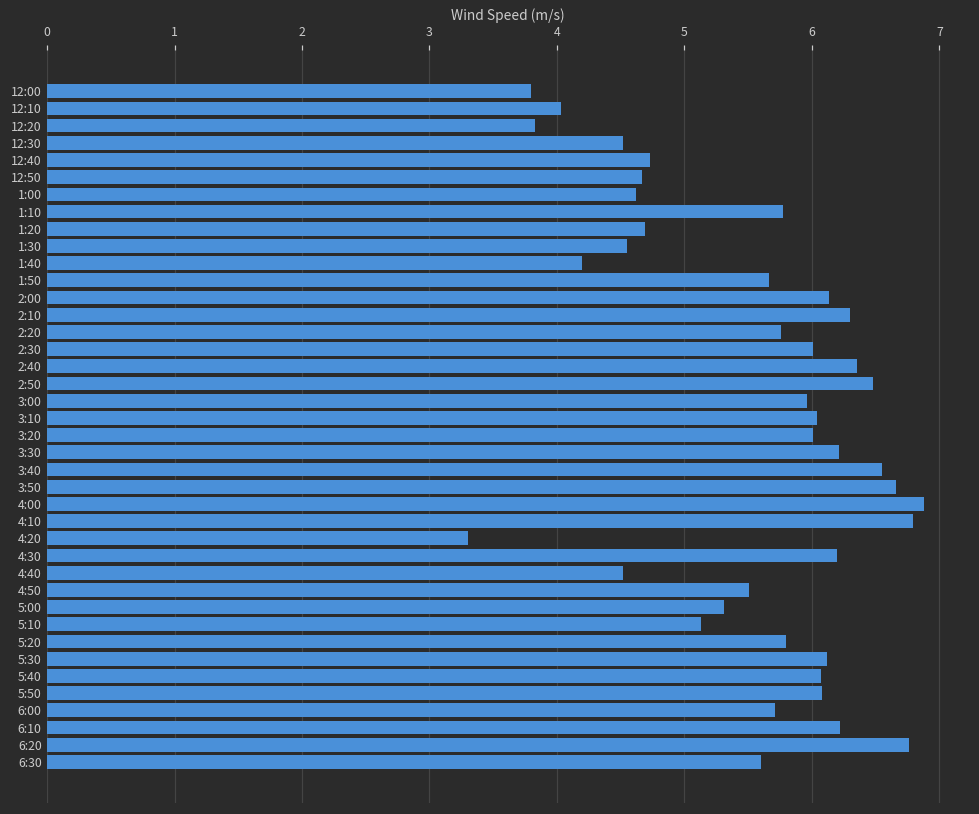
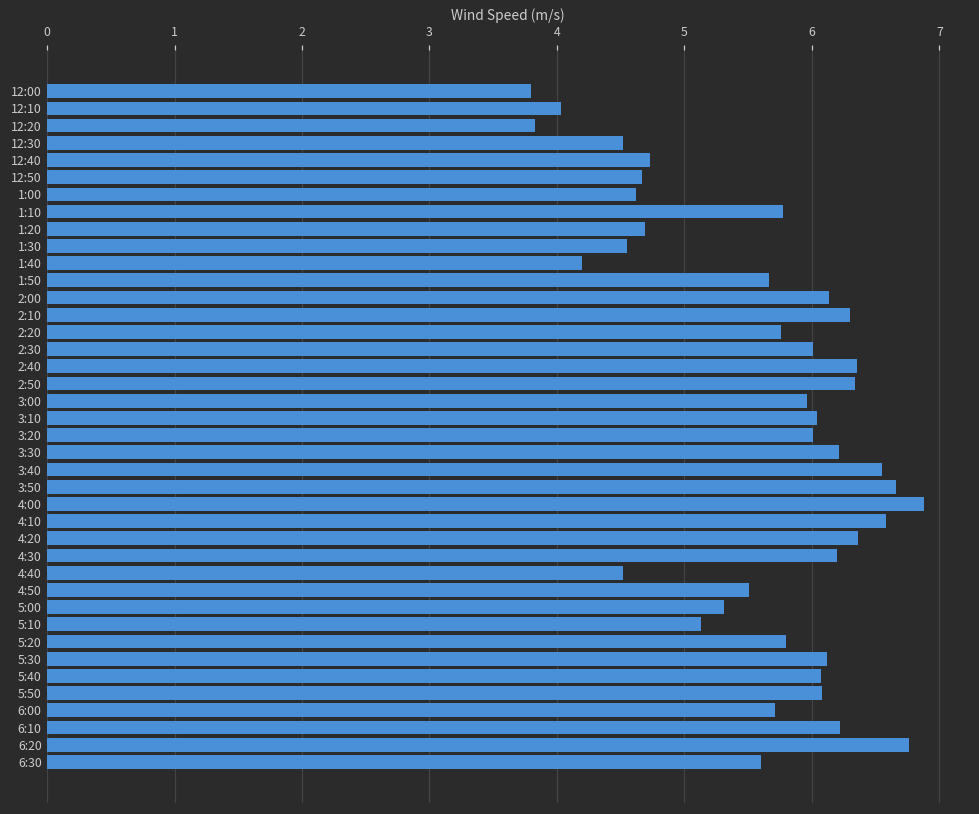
  {
    "12:00": 3.80,
    "12:10": 4.03,
    "12:20": 3.83,
    "12:30": 4.52,
    "12:40": 4.73,
    "12:50": 4.67,
    "1:00": 4.62,
    "1:10": 5.77,
    "1:20": 4.69,
    "1:30": 4.55,
    "1:40": 4.20,
    "1:50": 5.66,
    "2:00": 6.13,
    "2:10": 6.30,
    "2:20": 5.76,
    "2:30": 6.01,
    "2:40": 6.35,
-   "2:50": 6.48,
+   "2:50": 6.34,
    "3:00": 5.96,
    "3:10": 6.04,
    "3:20": 6.01,
    "3:30": 6.21,
    "3:40": 6.55,
    "3:50": 6.66,
    "4:00": 6.88,
-   "4:10": 6.79,
-   "4:20": 3.30,
+   "4:10": 6.58,
+   "4:20": 6.36,
    "4:30": 6.20,
    "4:40": 4.52,
    "4:50": 5.51,
    "5:00": 5.31,
    "5:10": 5.13,
    "5:20": 5.80,
    "5:30": 6.12,
    "5:40": 6.07,
    "5:50": 6.08,
    "6:00": 5.71,
    "6:10": 6.22,
    "6:20": 6.76,
    "6:30": 5.60
  }
